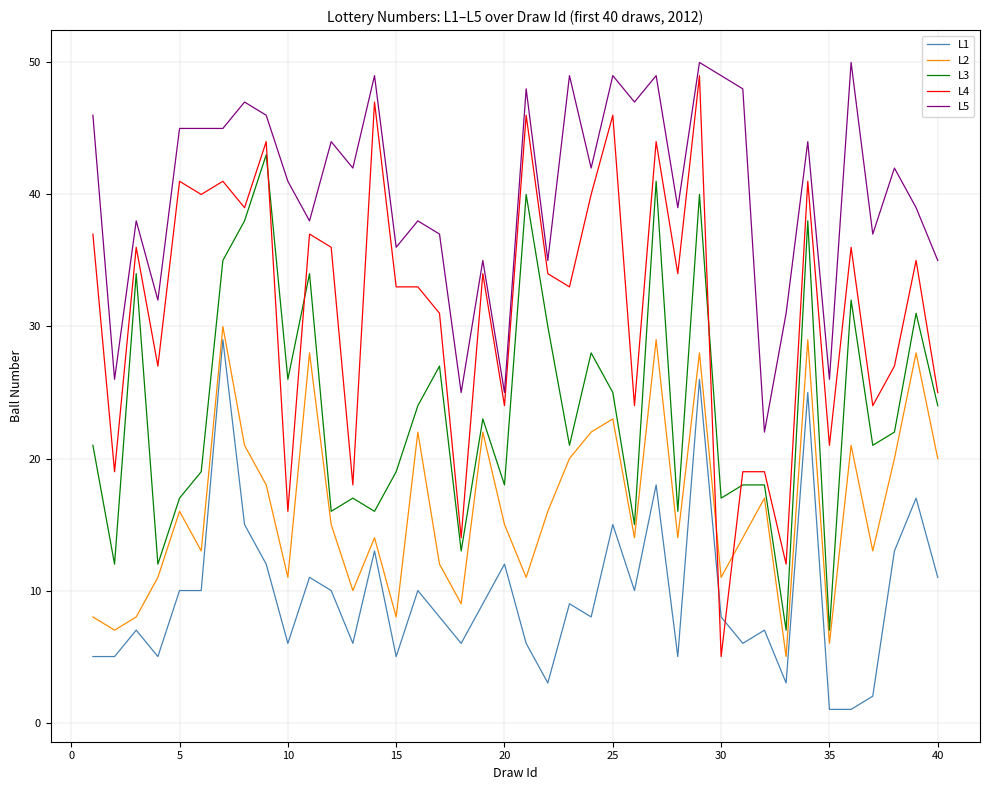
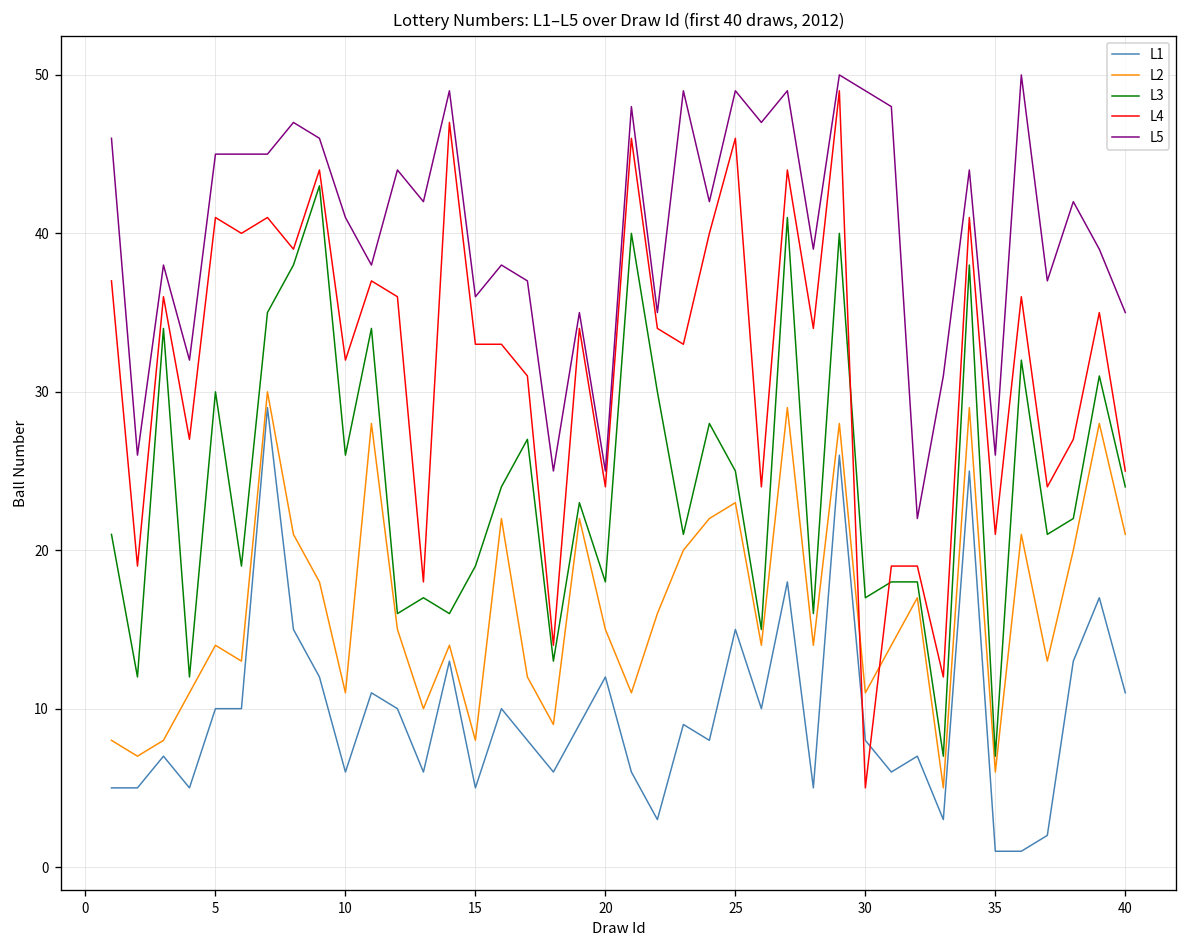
  {
    "L1": {
      "5": 10,
      "10": 6,
      "15": 5,
      "20": 12,
      "25": 15,
      "30": 8,
      "35": 1,
      "40": 11
    },
    "L2": {
-     "5": 16,
+     "5": 14,
      "10": 11,
      "15": 8,
      "20": 15,
      "25": 23,
      "30": 11,
      "35": 6,
-     "40": 20
+     "40": 21
    },
    "L3": {
-     "5": 17,
+     "5": 30,
      "10": 26,
      "15": 19,
      "20": 18,
      "25": 25,
      "30": 17,
      "35": 7,
      "40": 24
    },
    "L4": {
      "5": 41,
-     "10": 16,
+     "10": 32,
      "15": 33,
      "20": 24,
      "25": 46,
      "30": 5,
      "35": 21,
      "40": 25
    },
    "L5": {
      "5": 45,
      "10": 41,
      "15": 36,
      "20": 25,
      "25": 49,
      "30": 49,
      "35": 26,
      "40": 35
    }
  }
